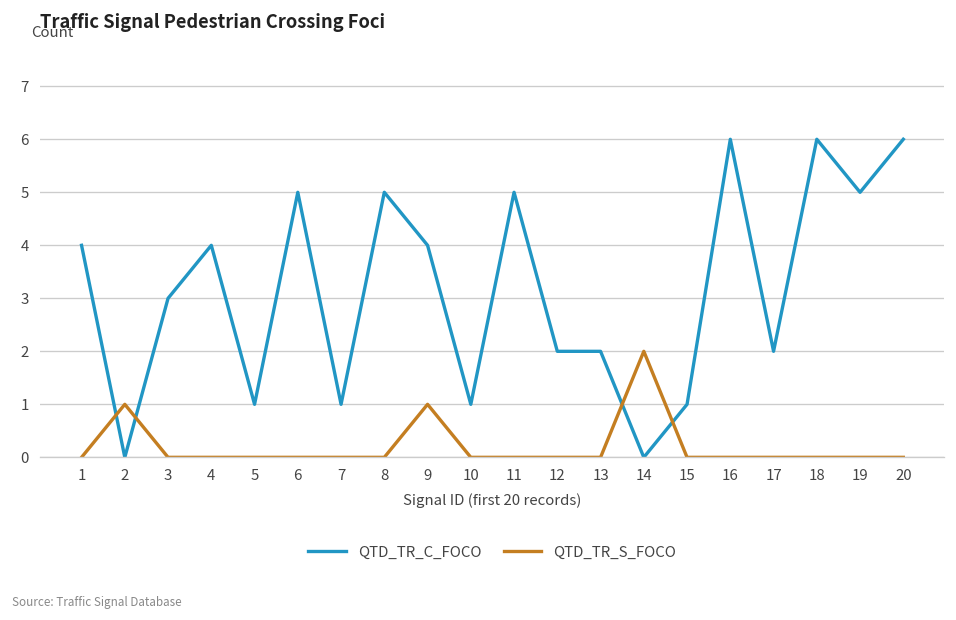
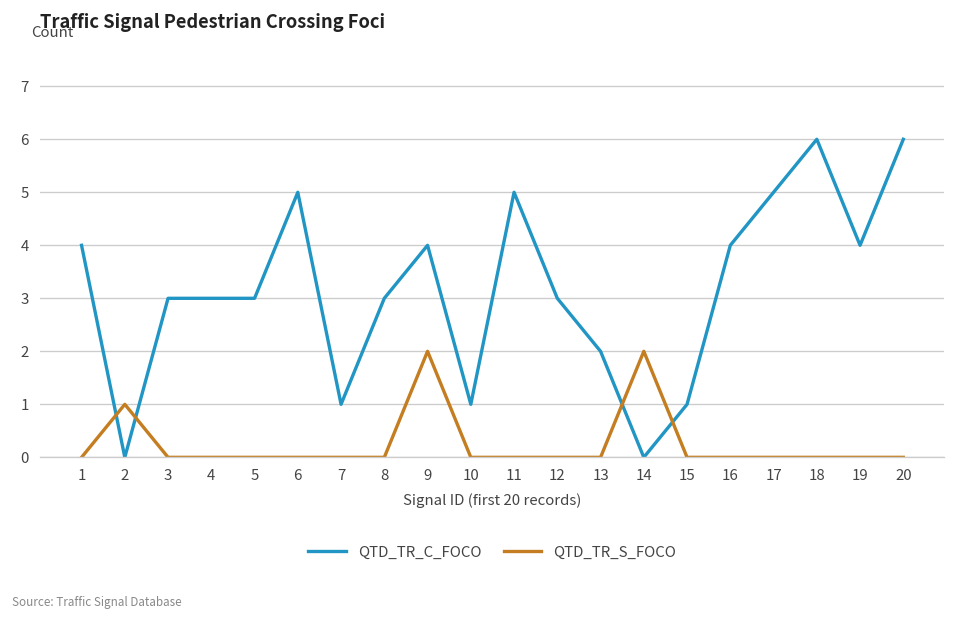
  {
    "QTD_TR_C_FOCO": {
      "1": 4,
      "2": 0,
      "3": 3,
-     "4": 4,
-     "5": 1,
+     "4": 3,
+     "5": 3,
      "6": 5,
      "7": 1,
-     "8": 5,
+     "8": 3,
      "9": 4,
      "10": 1,
      "11": 5,
-     "12": 2,
+     "12": 3,
      "13": 2,
      "14": 0,
      "15": 1,
-     "16": 6,
-     "17": 2,
+     "16": 4,
+     "17": 5,
      "18": 6,
-     "19": 5,
+     "19": 4,
      "20": 6
    },
    "QTD_TR_S_FOCO": {
      "1": 0,
      "2": 1,
      "3": 0,
      "4": 0,
      "5": 0,
      "6": 0,
      "7": 0,
      "8": 0,
-     "9": 1,
+     "9": 2,
      "10": 0,
      "11": 0,
      "12": 0,
      "13": 0,
      "14": 2,
      "15": 0,
      "16": 0,
      "17": 0,
      "18": 0,
      "19": 0,
      "20": 0
    }
  }
